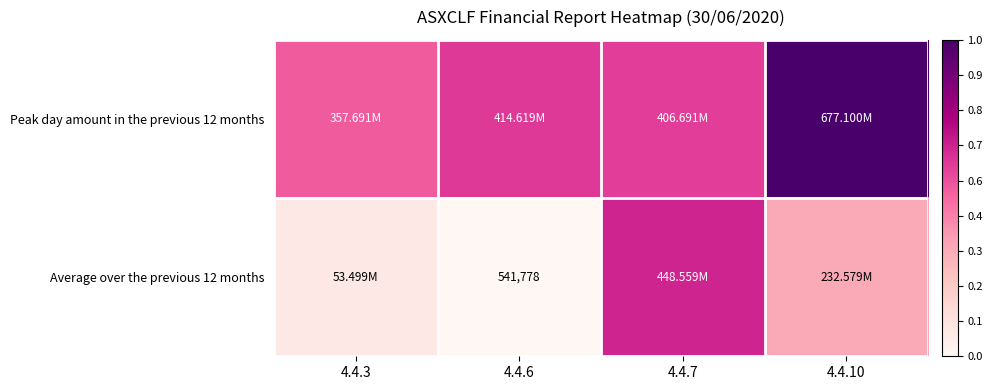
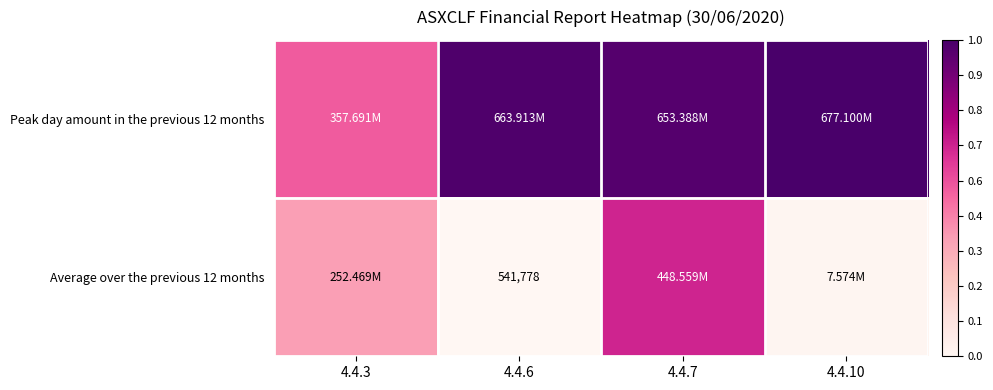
  {
    "Peak day amount in the previous 12 months": {
      "4.4.3": "357.691M",
-     "4.4.6": "414.619M",
-     "4.4.7": "406.691M",
+     "4.4.6": "663.913M",
+     "4.4.7": "653.388M",
      "4.4.10": "677.100M"
    },
    "Average over the previous 12 months": {
-     "4.4.3": "53.499M",
+     "4.4.3": "252.469M",
      "4.4.6": "541,778",
      "4.4.7": "448.559M",
-     "4.4.10": "232.579M"
+     "4.4.10": "7.574M"
    }
  }
